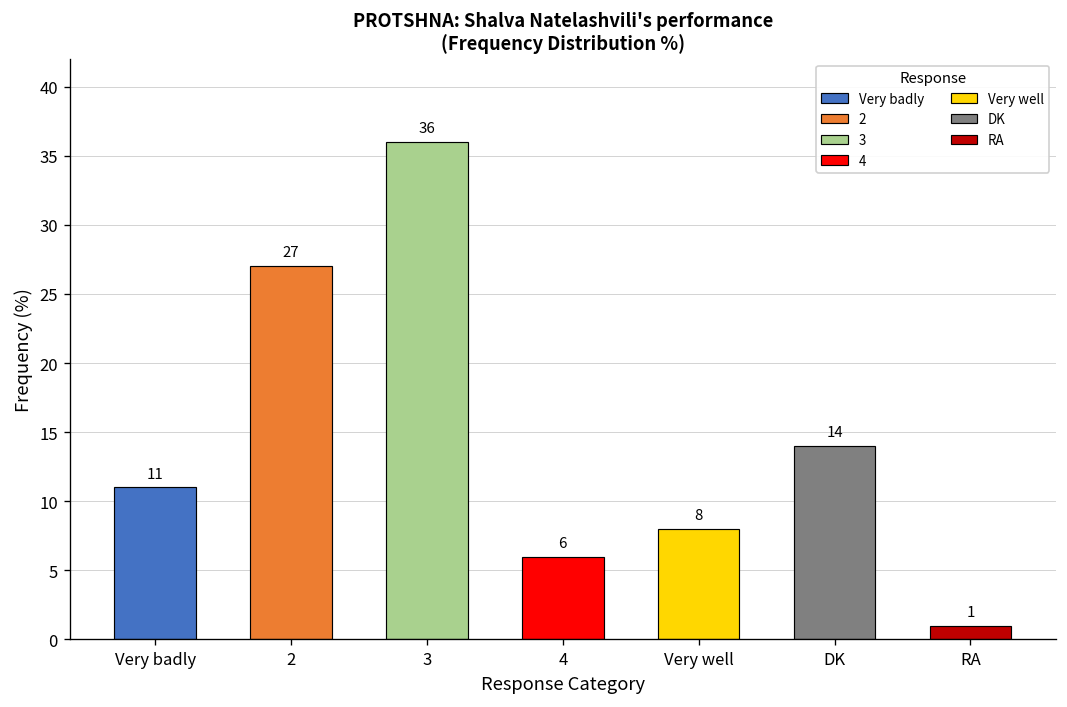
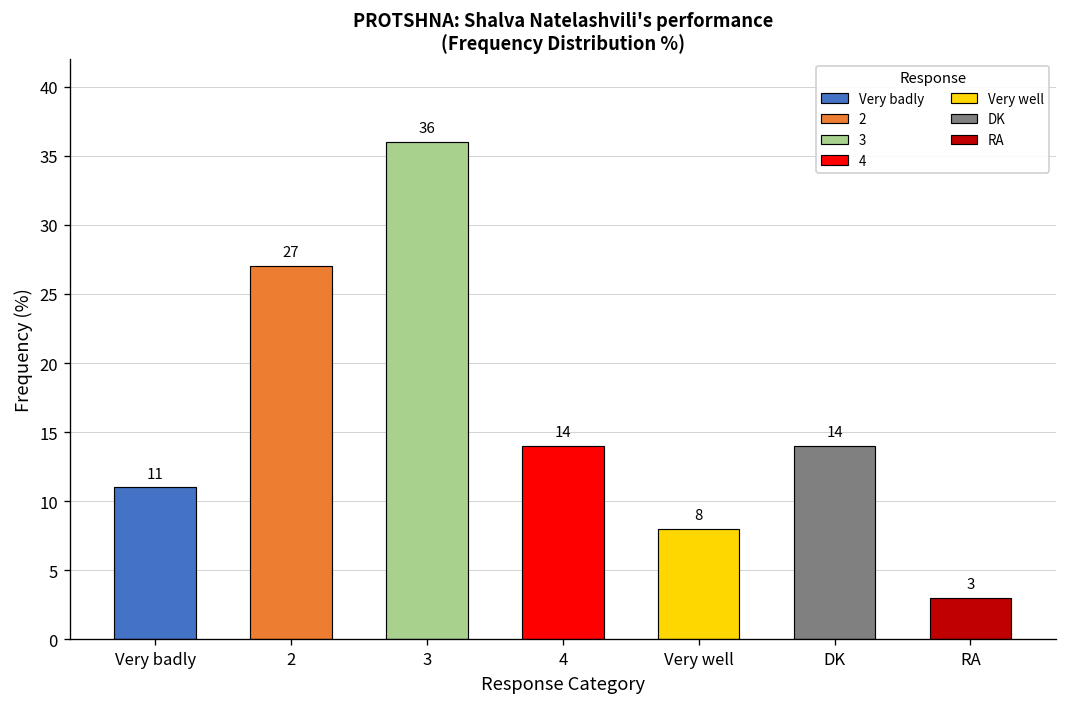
  {
    "Very badly": 11,
    "2": 27,
    "3": 36,
-   "4": 6,
+   "4": 14,
    "Very well": 8,
    "DK": 14,
-   "RA": 1
+   "RA": 3
  }
